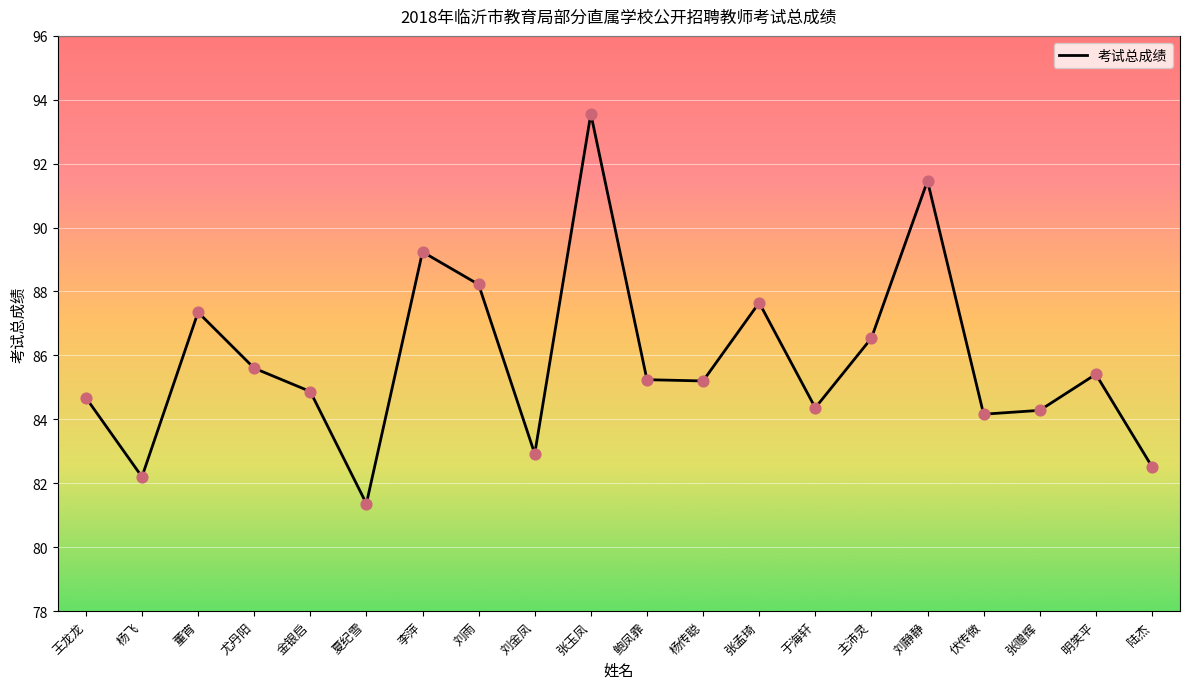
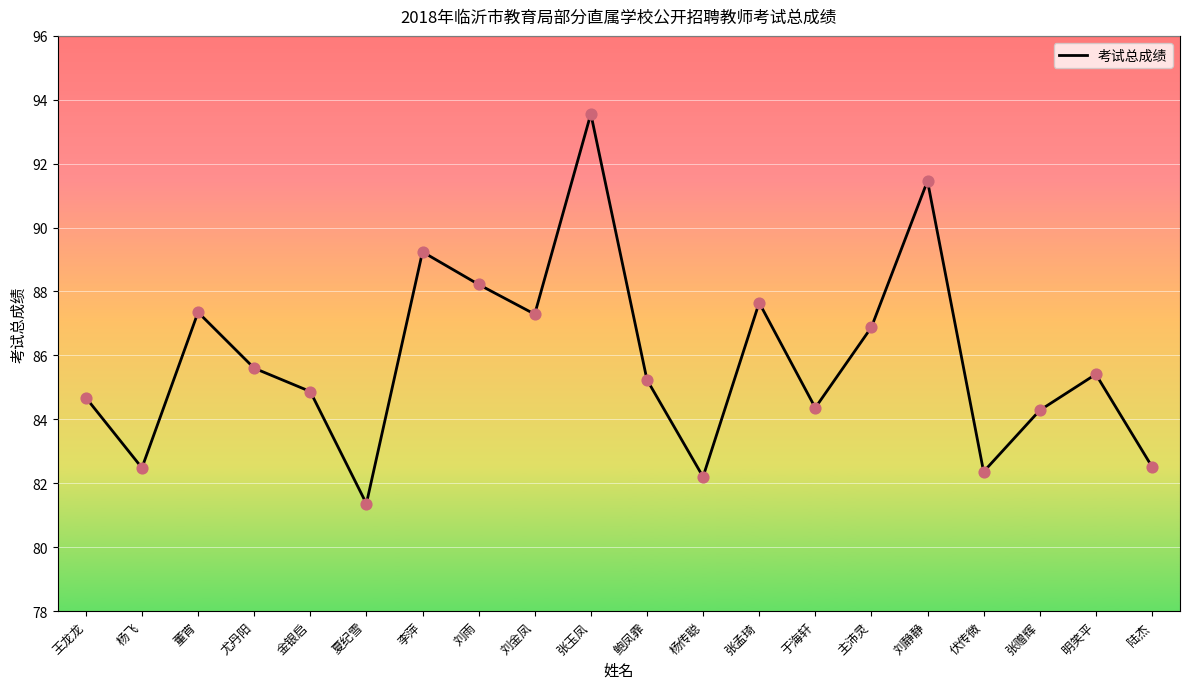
  {
    "王龙龙": 84.7,
-   "杨飞": 82.2,
+   "杨飞": 82.5,
    "董宵": 87.4,
    "尤丹阳": 85.6,
    "金银启": 84.9,
    "夏纪雪": 81.4,
    "李萍": 89.2,
    "刘雨": 88.2,
-   "刘金凤": 82.9,
+   "刘金凤": 87.3,
    "张玉凤": 93.6,
    "鲍凤霏": 85.2,
-   "杨传聪": 85.2,
+   "杨传聪": 82.2,
    "张孟琦": 87.7,
    "于海轩": 84.4,
-   "主沛灵": 86.5,
+   "主沛灵": 86.9,
    "刘静静": 91.5,
-   "伏传微": 84.2,
+   "伏传微": 82.4,
    "张赠辉": 84.3,
    "明笑平": 85.4,
    "陆杰": 82.5
  }
